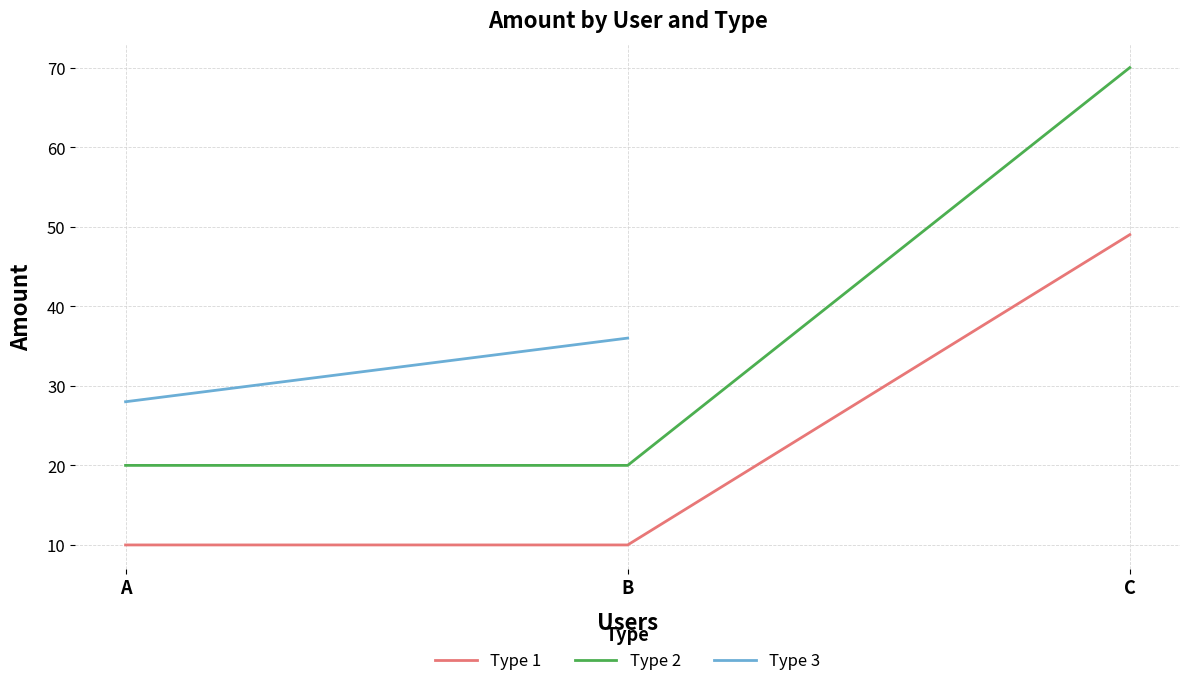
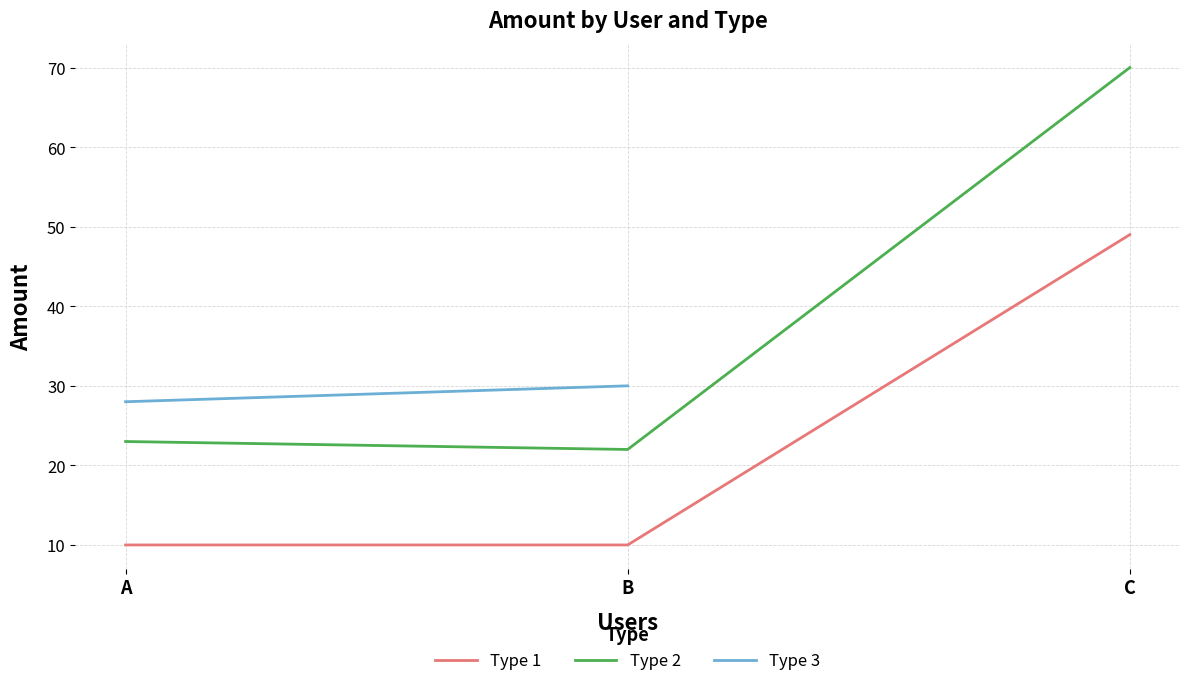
  {
    "Type 1": {
      "A": 10,
      "B": 10,
      "C": 49
    },
    "Type 2": {
-     "A": 20,
-     "B": 20,
+     "A": 23,
+     "B": 22,
      "C": 70
    },
    "Type 3": {
      "A": 28,
-     "B": 36
+     "B": 30
    }
  }
